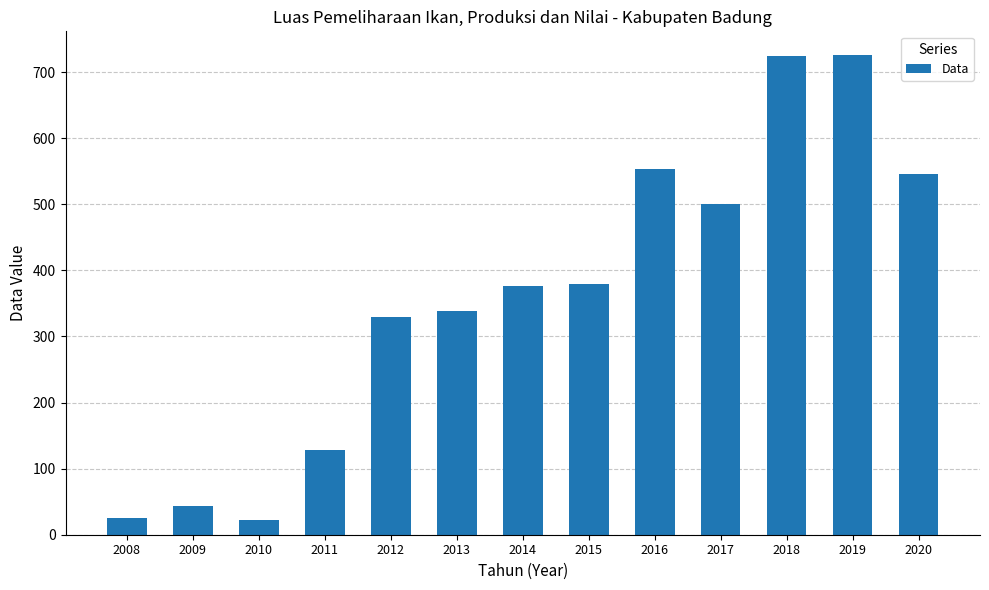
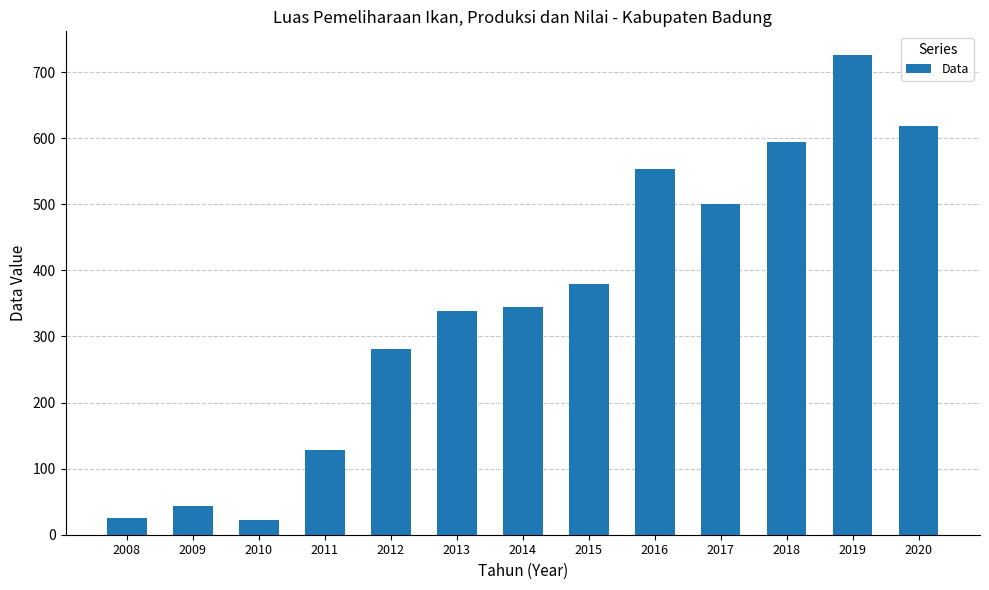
  {
    "2008": 30,
    "2009": 40,
    "2010": 20,
    "2011": 130,
-   "2012": 330,
+   "2012": 280,
    "2013": 340,
-   "2014": 380,
+   "2014": 340,
    "2015": 380,
    "2016": 550,
    "2017": 500,
-   "2018": 720,
+   "2018": 590,
    "2019": 730,
-   "2020": 550
+   "2020": 620
  }
